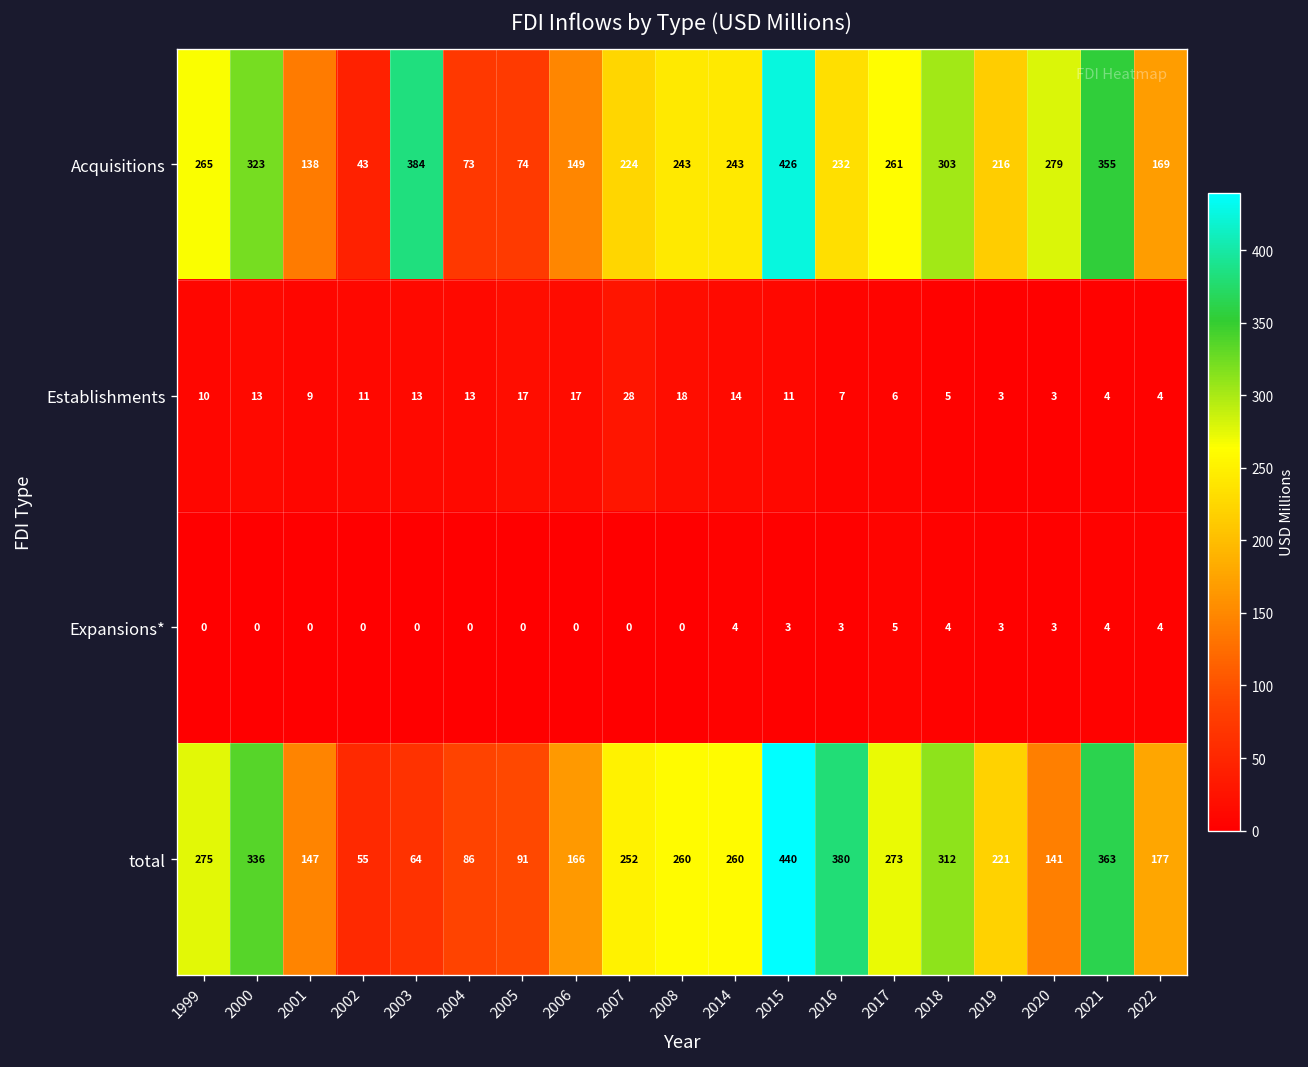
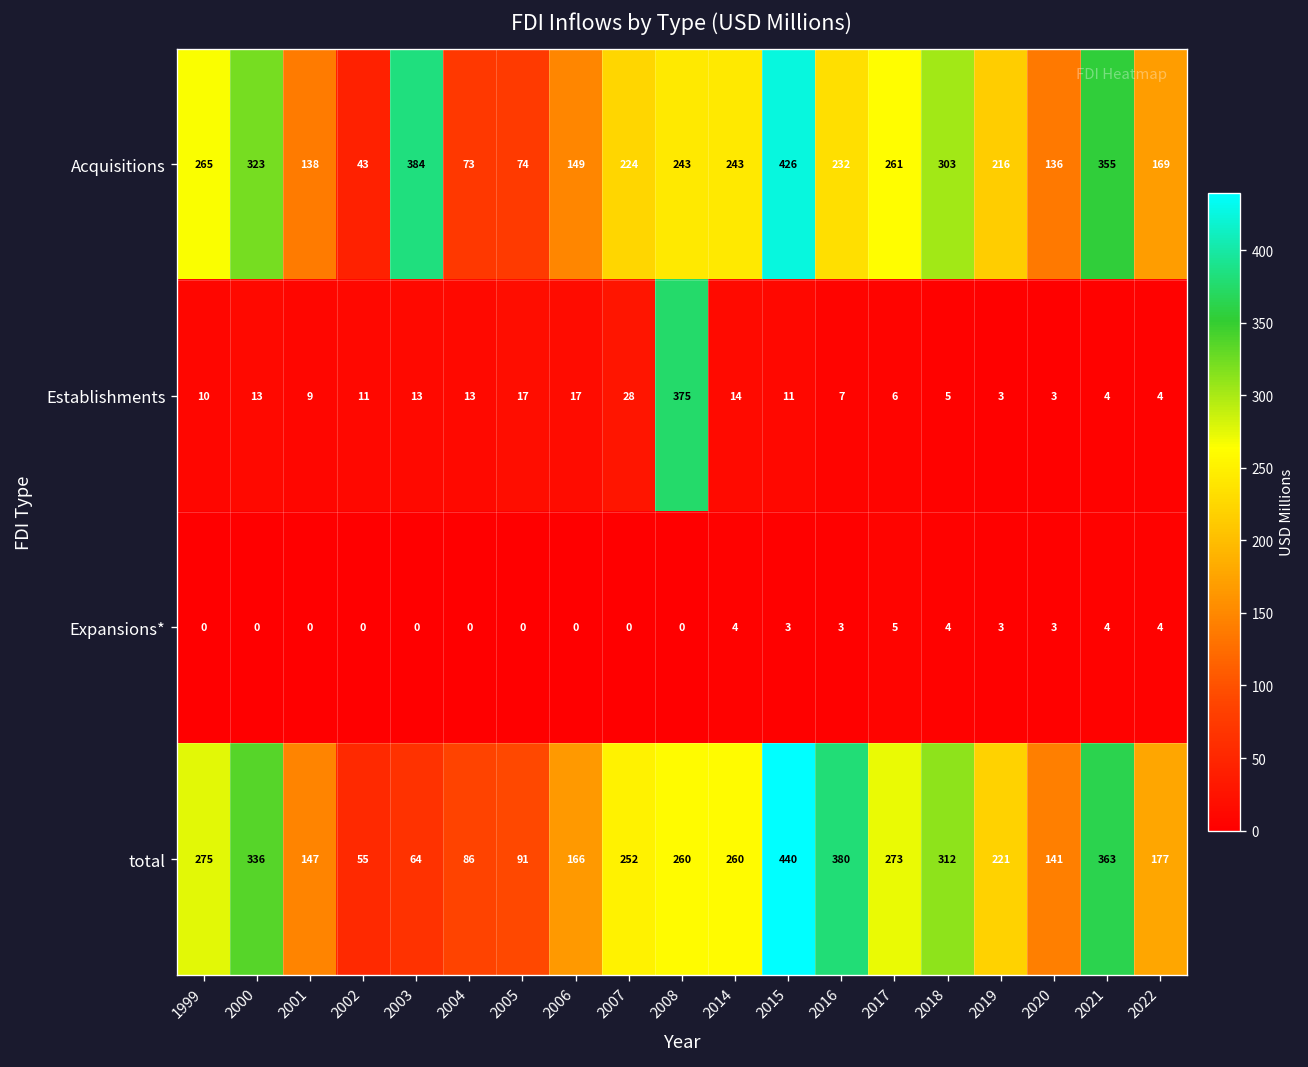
  {
    "Acquisitions": {
      "1999": 265,
      "2000": 323,
      "2001": 138,
      "2002": 43,
      "2003": 384,
      "2004": 73,
      "2005": 74,
      "2006": 149,
      "2007": 224,
      "2008": 243,
      "2014": 243,
      "2015": 426,
      "2016": 232,
      "2017": 261,
      "2018": 303,
      "2019": 216,
-     "2020": 279,
+     "2020": 136,
      "2022": 169
    },
    "Establishments": {
      "1999": 10,
      "2000": 13,
      "2001": 9,
      "2002": 11,
      "2003": 13,
      "2004": 13,
      "2005": 17,
      "2006": 17,
      "2007": 28,
-     "2008": 18,
+     "2008": 375,
      "2014": 14,
      "2015": 11,
      "2016": 7,
      "2017": 6,
      "2018": 5,
      "2019": 3,
      "2020": 3,
      "2021": 4,
      "2022": 4
    },
    "Expansions*": {
      "1999": 0,
      "2000": 0,
      "2001": 0,
      "2002": 0,
      "2003": 0,
      "2004": 0,
      "2005": 0,
      "2006": 0,
      "2007": 0,
      "2008": 0,
      "2014": 4,
      "2015": 3,
      "2016": 3,
      "2017": 5,
      "2018": 4,
      "2019": 3,
      "2020": 3,
      "2021": 4,
      "2022": 4
    },
    "total": {
      "1999": 275,
      "2000": 336,
      "2001": 147,
      "2002": 55,
      "2003": 64,
      "2004": 86,
      "2005": 91,
      "2006": 166,
      "2007": 252,
      "2008": 260,
      "2014": 260,
      "2015": 440,
      "2016": 380,
      "2017": 273,
      "2018": 312,
      "2019": 221,
      "2020": 141,
      "2021": 363,
      "2022": 177
    }
  }
